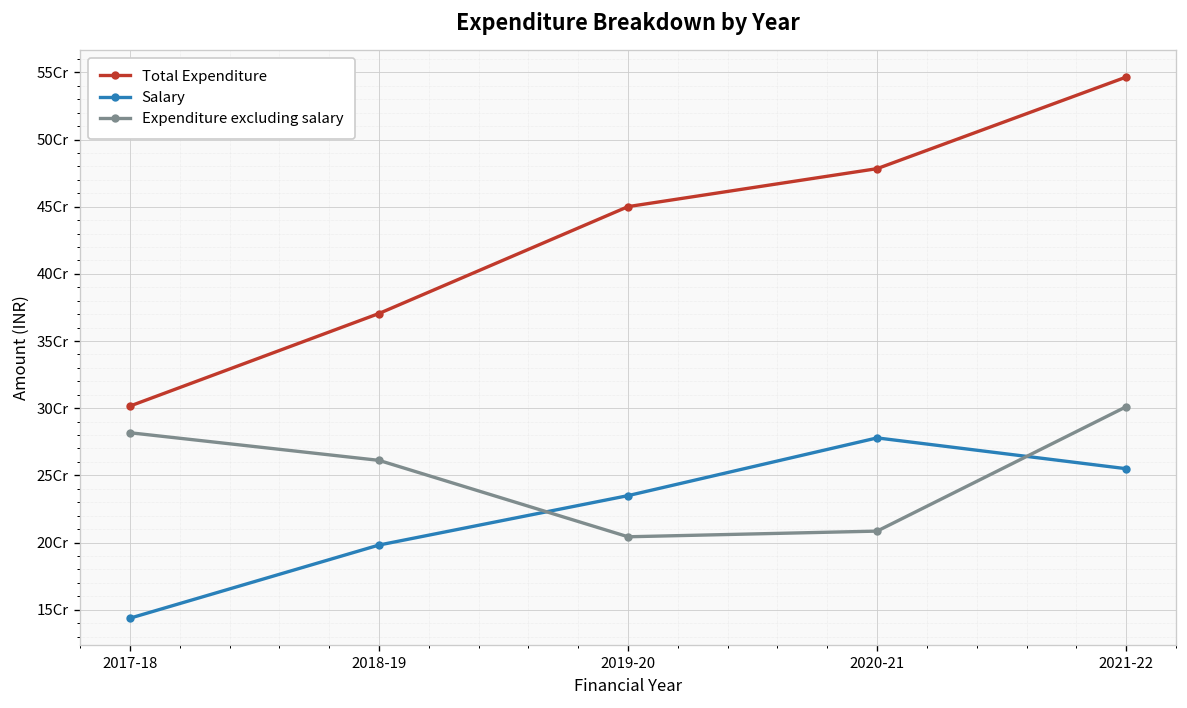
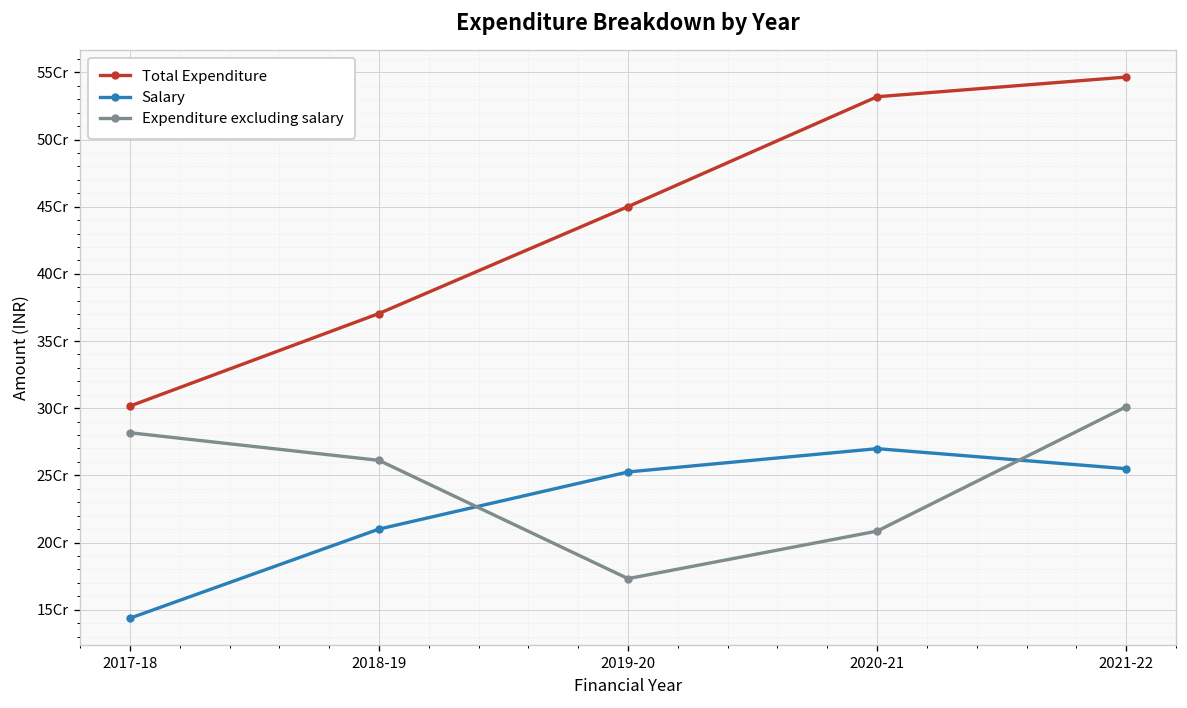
  {
    "Total Expenditure": {
      "2017-18": "30.2Cr",
      "2018-19": "37.1Cr",
      "2019-20": "45.0Cr",
-     "2020-21": "47.8Cr",
+     "2020-21": "53.2Cr",
      "2021-22": "54.7Cr"
    },
    "Salary": {
      "2017-18": "14.4Cr",
-     "2018-19": "19.8Cr",
-     "2019-20": "23.5Cr",
-     "2020-21": "27.8Cr",
+     "2018-19": "21.0Cr",
+     "2019-20": "25.3Cr",
+     "2020-21": "27.0Cr",
      "2021-22": "25.5Cr"
    },
    "Expenditure excluding salary": {
      "2017-18": "28.2Cr",
      "2018-19": "26.1Cr",
-     "2019-20": "20.4Cr",
+     "2019-20": "17.3Cr",
      "2020-21": "20.8Cr",
      "2021-22": "30.1Cr"
    }
  }
